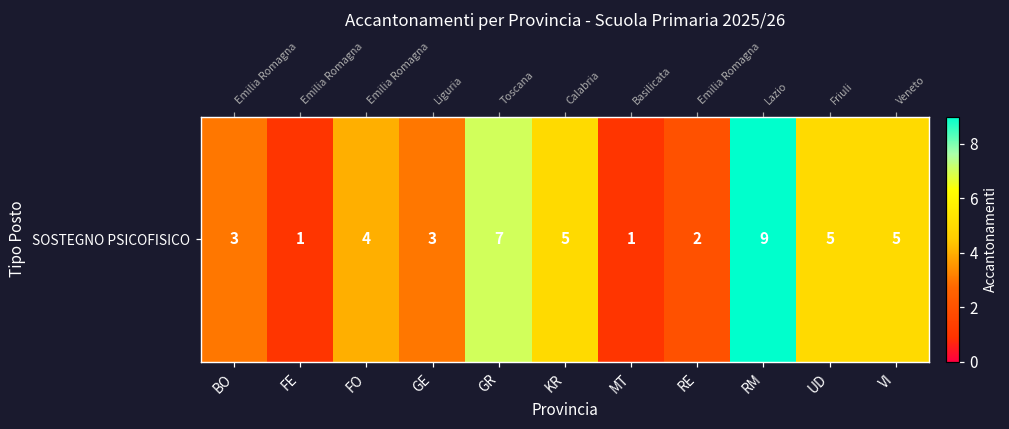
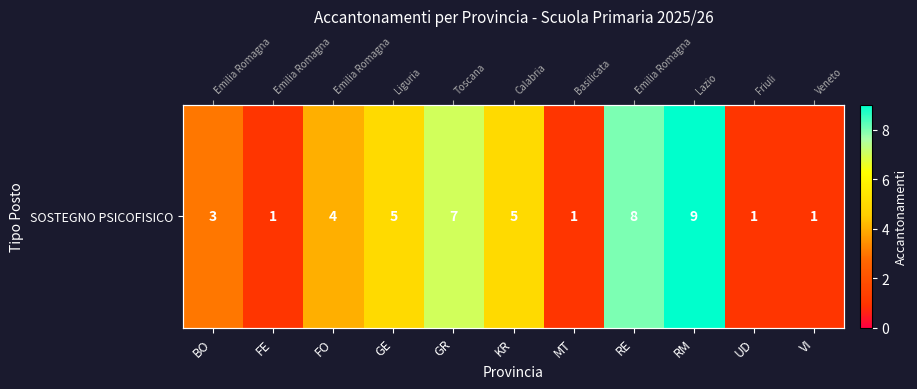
  {
    "SOSTEGNO PSICOFISICO": {
      "BO": 3,
      "FE": 1,
      "FO": 4,
-     "GE": 3,
+     "GE": 5,
      "GR": 7,
      "KR": 5,
      "MT": 1,
-     "RE": 2,
+     "RE": 8,
      "RM": 9,
-     "UD": 5,
-     "VI": 5
+     "UD": 1,
+     "VI": 1
    }
  }
